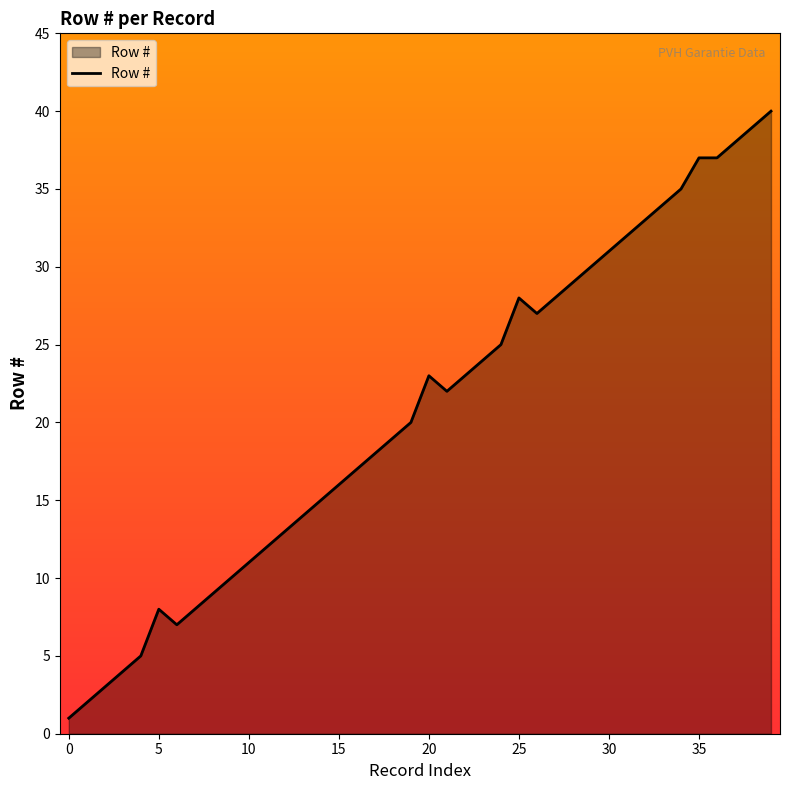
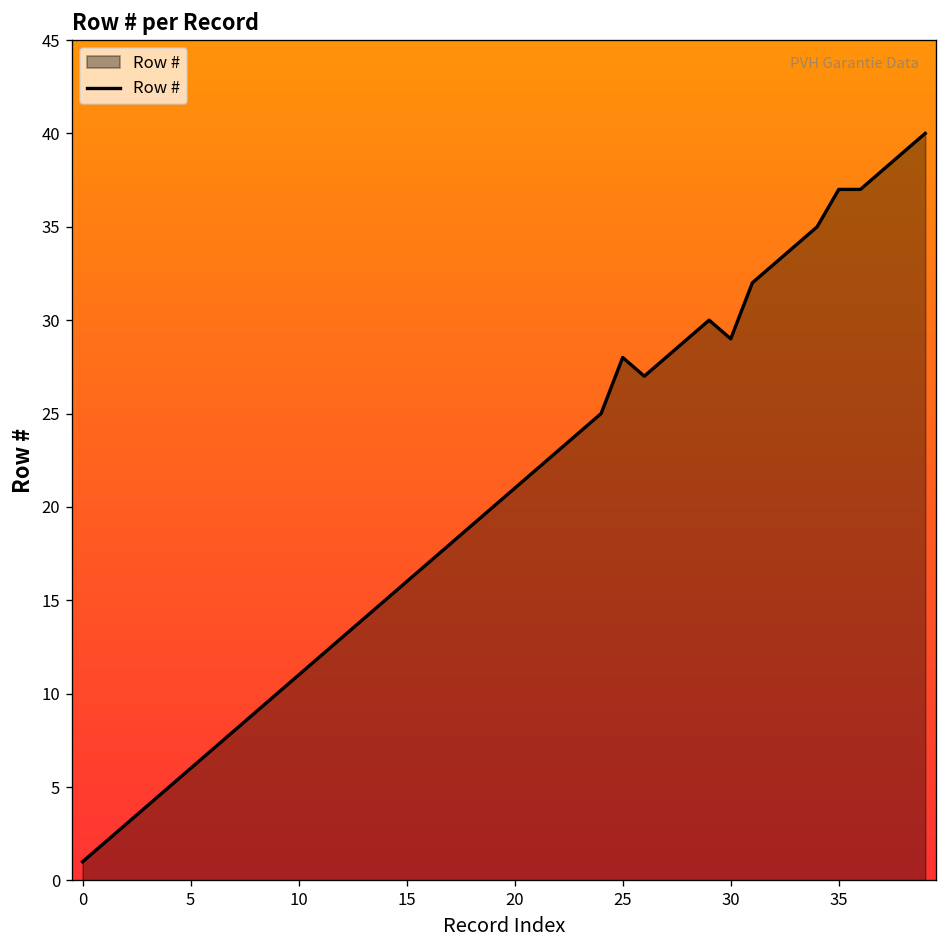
  {
    "0": 1,
-   "5": 8,
+   "5": 6,
    "10": 11,
    "15": 16,
-   "20": 23,
+   "20": 21,
    "25": 28,
-   "30": 31,
+   "30": 29,
    "35": 37
  }
